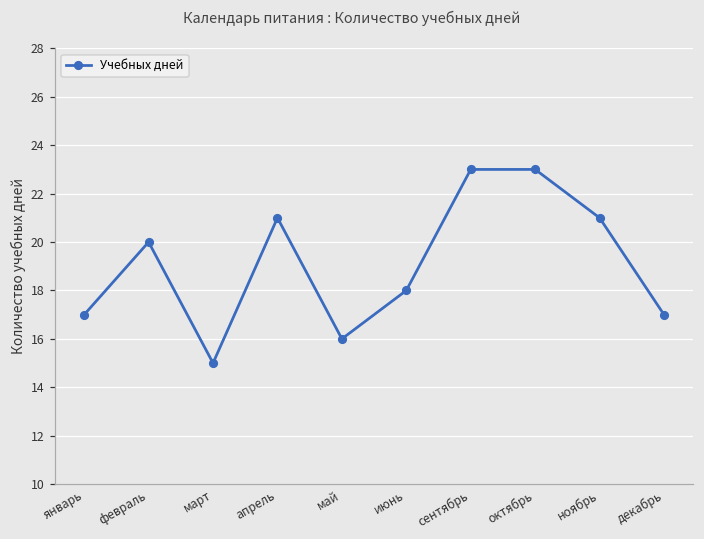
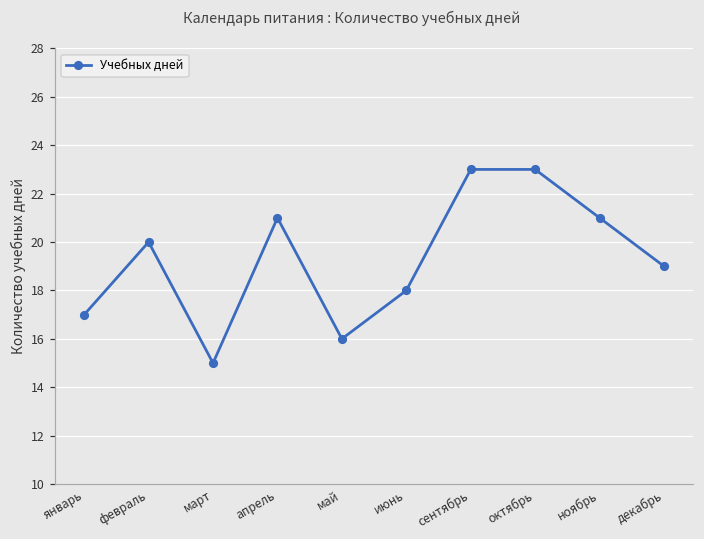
  {
    "январь": 17,
    "февраль": 20,
    "март": 15,
    "апрель": 21,
    "май": 16,
    "июнь": 18,
    "сентябрь": 23,
    "октябрь": 23,
    "ноябрь": 21,
-   "декабрь": 17
+   "декабрь": 19
  }
